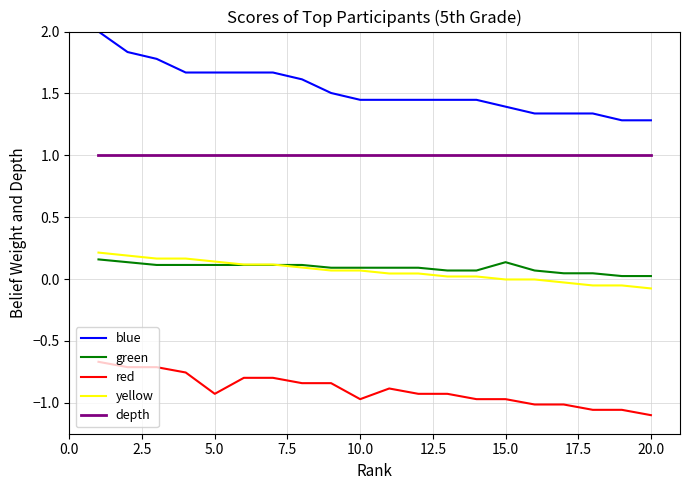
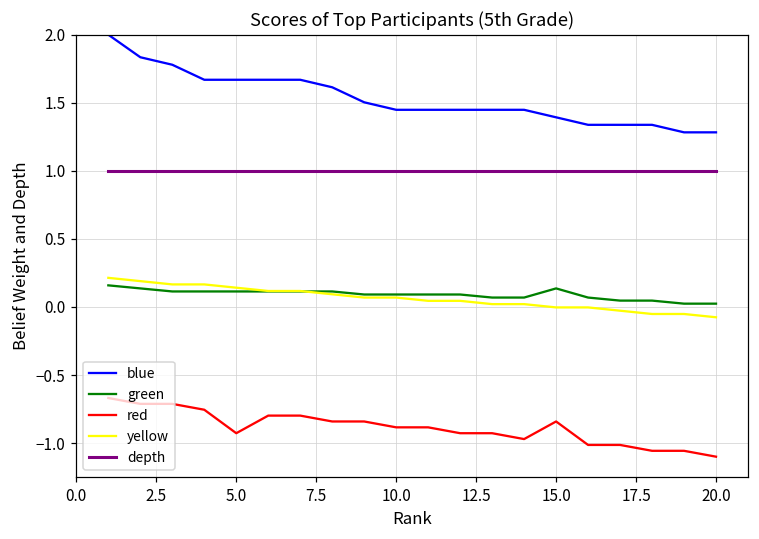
  {
    "blue": {
      "5.0": 1.67,
      "10.0": 1.45,
      "15.0": 1.39,
      "20.0": 1.28
    },
    "green": {
      "5.0": 0.11,
      "10.0": 0.09,
      "15.0": 0.14,
      "20.0": 0.02
    },
    "red": {
      "5.0": -0.93,
-     "10.0": -0.97,
-     "15.0": -0.97,
+     "10.0": -0.88,
+     "15.0": -0.84,
      "20.0": -1.10
    },
    "yellow": {
      "5.0": 0.14,
      "10.0": 0.07,
      "15.0": 0.00,
      "20.0": -0.08
    },
    "depth": {
      "5.0": 1.00,
      "10.0": 1.00,
      "15.0": 1.00,
      "20.0": 1.00
    }
  }
